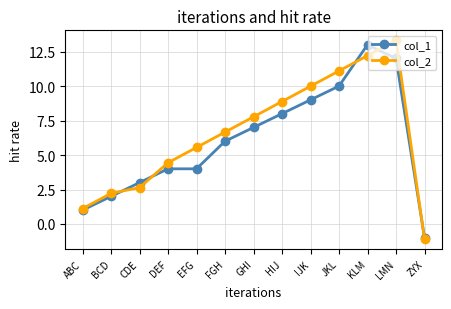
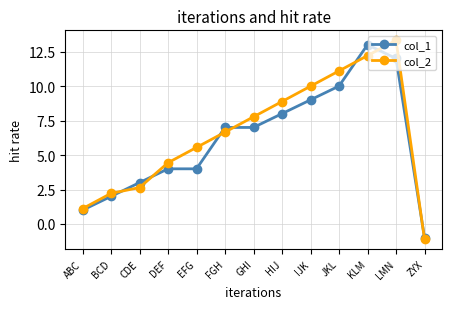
  {
    "col_1": {
      "BCD": 2,
      "CDE": 3,
      "DEF": 4,
      "EFG": 4,
-     "FGH": 6,
+     "FGH": 7,
      "GHI": 7,
      "HIJ": 8,
      "IJK": 9,
      "JKL": 10,
      "KLM": 13
    },
    "col_2": {
      "BCD": 2.2,
      "CDE": 2.6,
      "DEF": 4.4,
      "EFG": 5.6,
      "FGH": 6.7,
      "GHI": 7.8,
      "HIJ": 9,
      "IJK": 10,
      "JKL": 11,
      "KLM": 12.2
    }
  }
